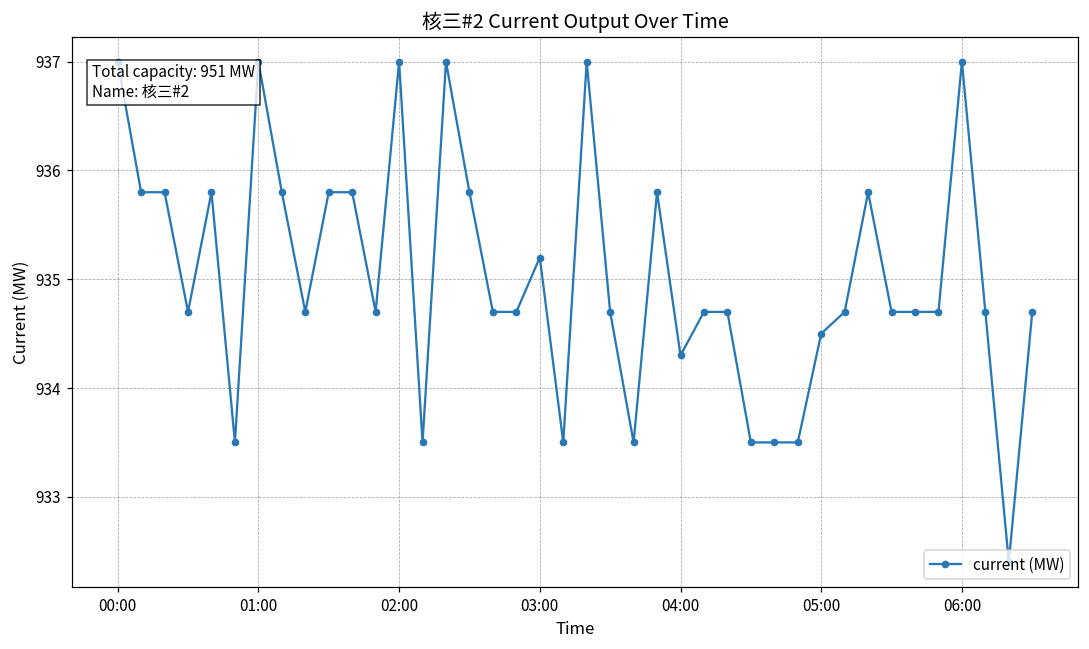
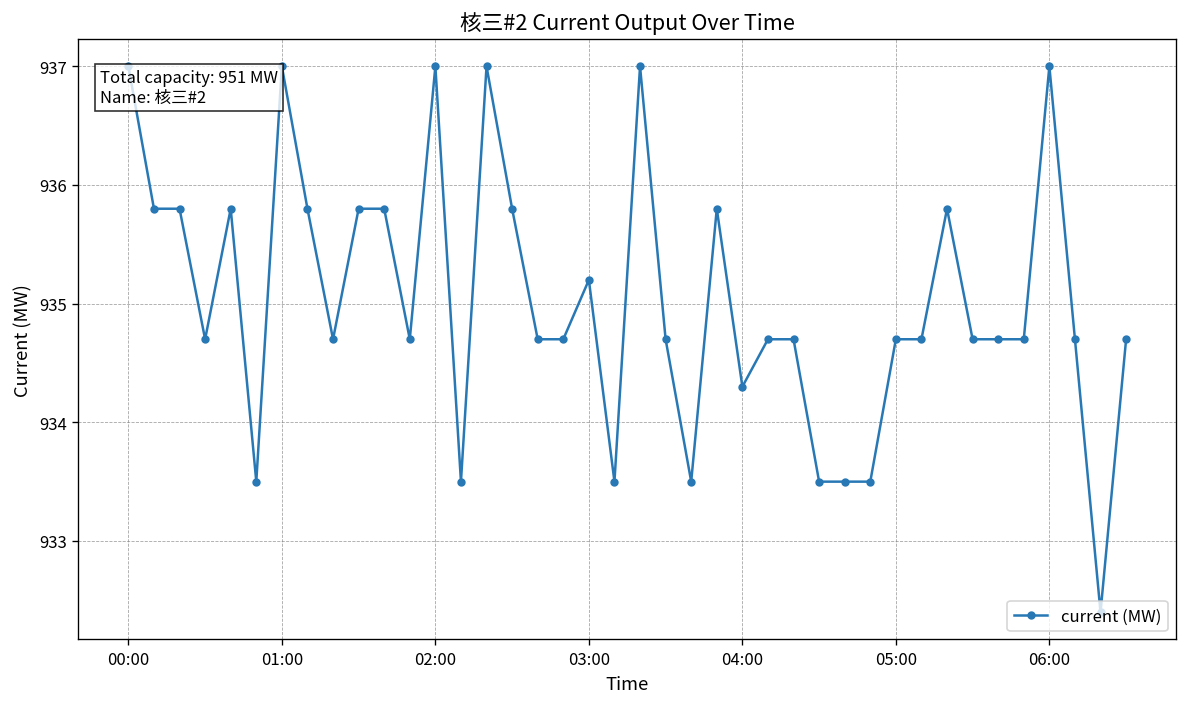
  {
    "02:00": 937.0,
    "03:00": 935.2,
    "04:00": 934.3,
-   "05:00": 934.5,
+   "05:00": 934.7,
    "06:00": 937.0
  }
